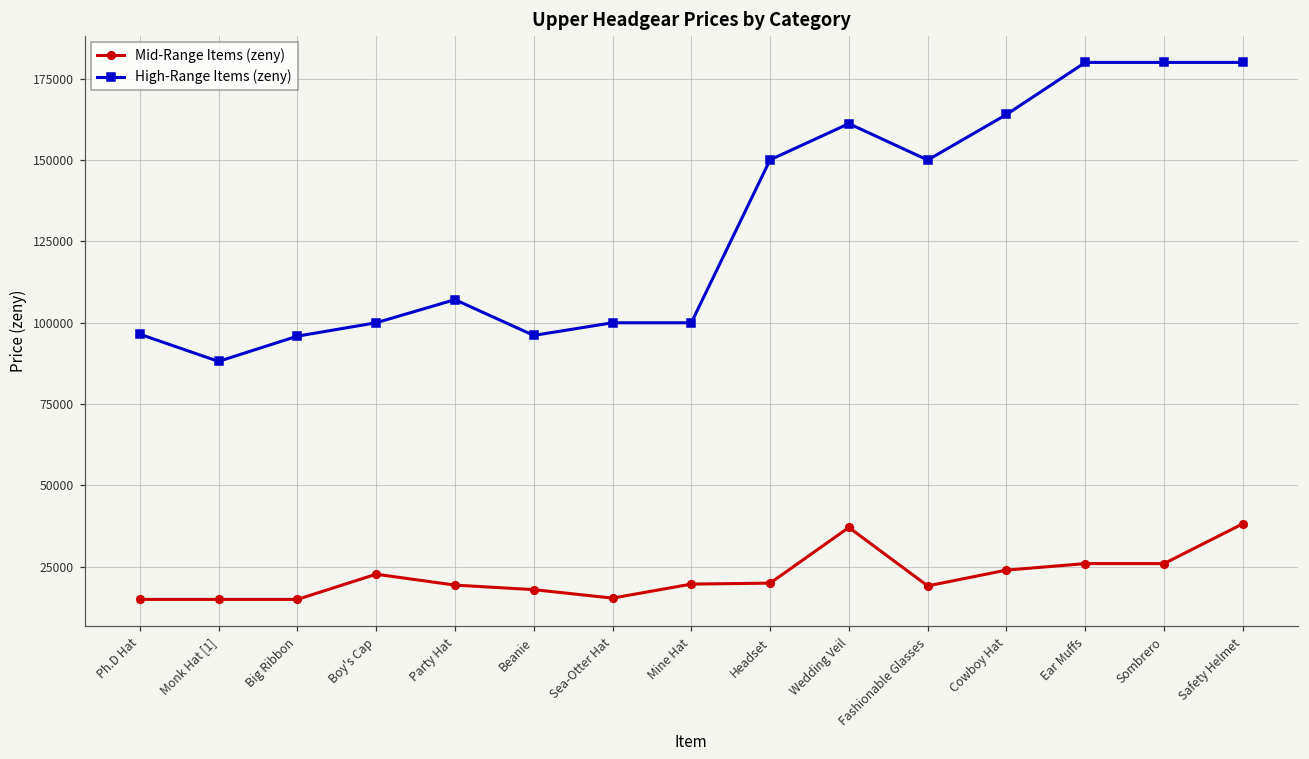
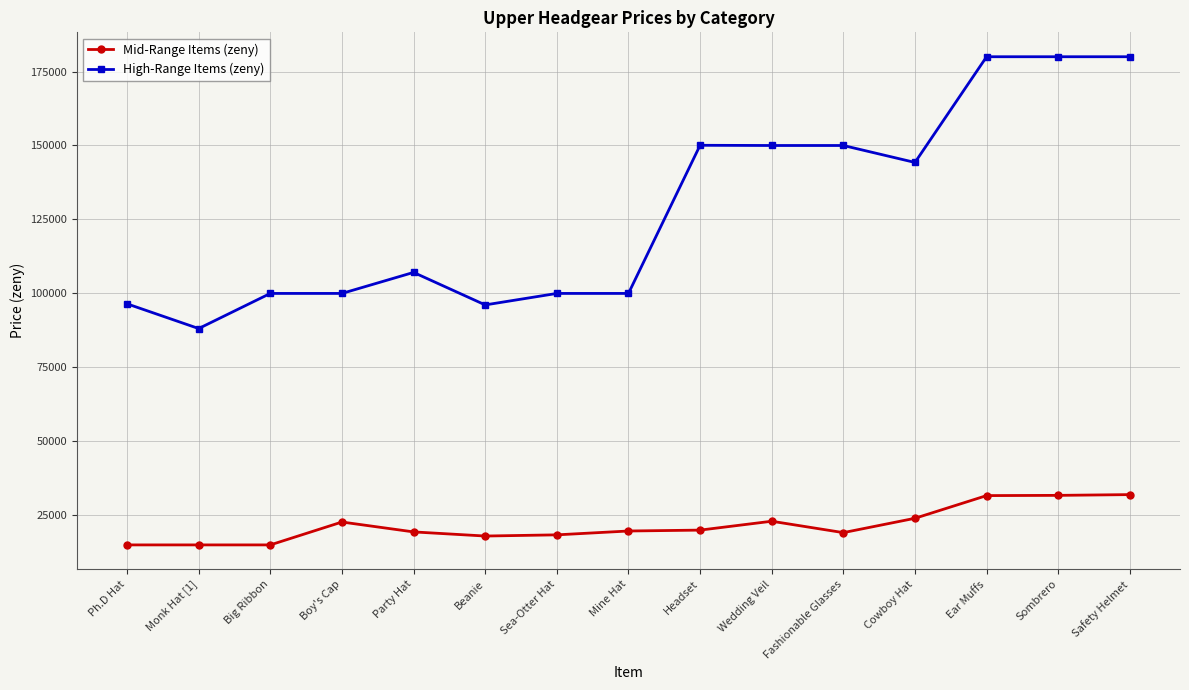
  {
    "Mid-Range Items (zeny)": {
      "Ph.D Hat": 15000,
      "Monk Hat [1]": 15000,
      "Big Ribbon": 15000,
      "Boy's Cap": 23000,
      "Party Hat": 19000,
      "Beanie": 18000,
-     "Sea-Otter Hat": 15000,
+     "Sea-Otter Hat": 18000,
      "Mine Hat": 20000,
      "Headset": 20000,
-     "Wedding Veil": 37000,
+     "Wedding Veil": 23000,
      "Fashionable Glasses": 19000,
      "Cowboy Hat": 24000,
-     "Ear Muffs": 26000,
-     "Sombrero": 26000,
-     "Safety Helmet": 38000
+     "Ear Muffs": 32000,
+     "Sombrero": 32000,
+     "Safety Helmet": 32000
    },
    "High-Range Items (zeny)": {
      "Ph.D Hat": 96000,
      "Monk Hat [1]": 88000,
-     "Big Ribbon": 96000,
+     "Big Ribbon": 100000,
      "Boy's Cap": 100000,
      "Party Hat": 107000,
      "Beanie": 96000,
      "Sea-Otter Hat": 100000,
      "Mine Hat": 100000,
      "Headset": 150000,
-     "Wedding Veil": 161000,
+     "Wedding Veil": 150000,
      "Fashionable Glasses": 150000,
-     "Cowboy Hat": 164000,
+     "Cowboy Hat": 144000,
      "Ear Muffs": 180000,
      "Sombrero": 180000,
      "Safety Helmet": 180000
    }
  }
